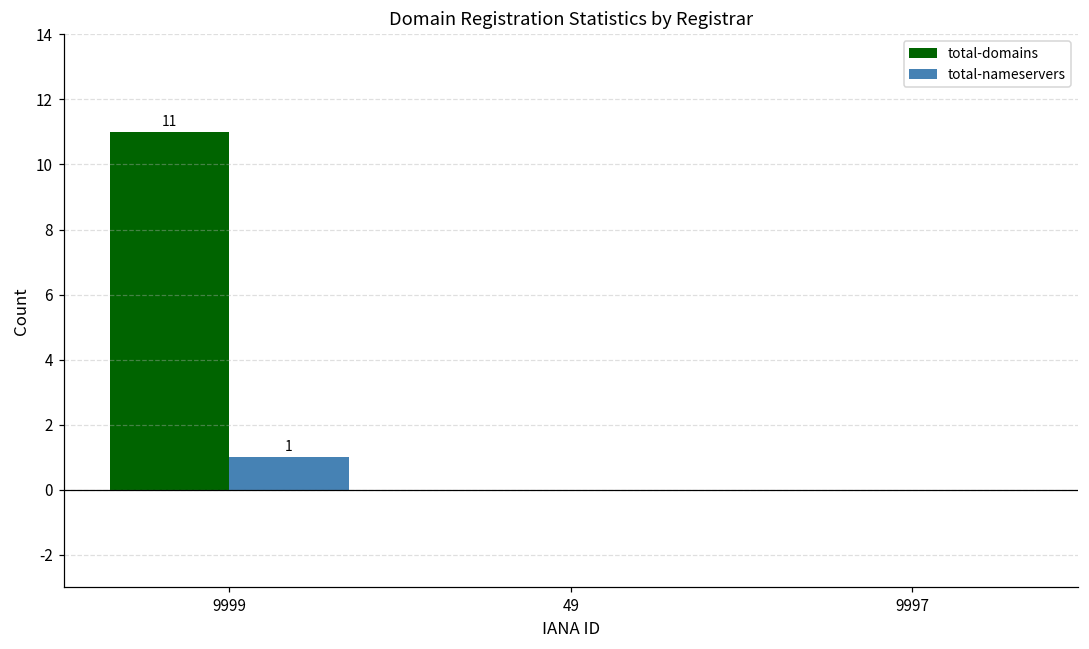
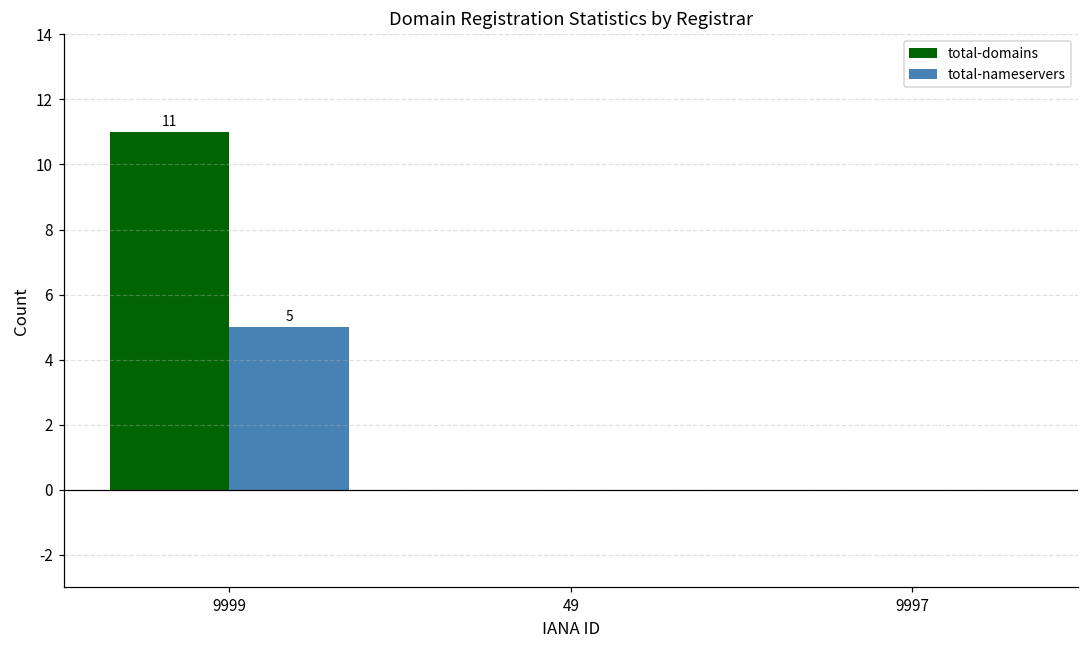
  {
    "total-domains": {
      "9999": 11
    },
    "total-nameservers": {
-     "9999": 1
+     "9999": 5
    }
  }
